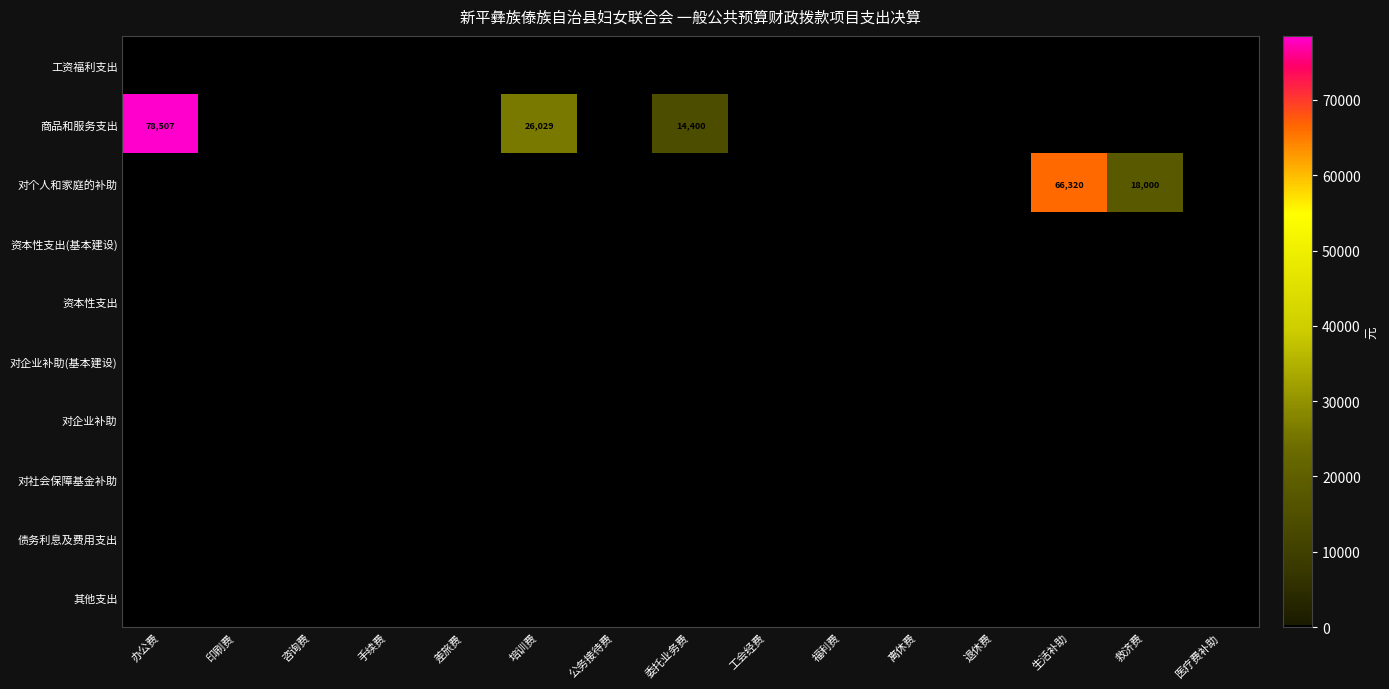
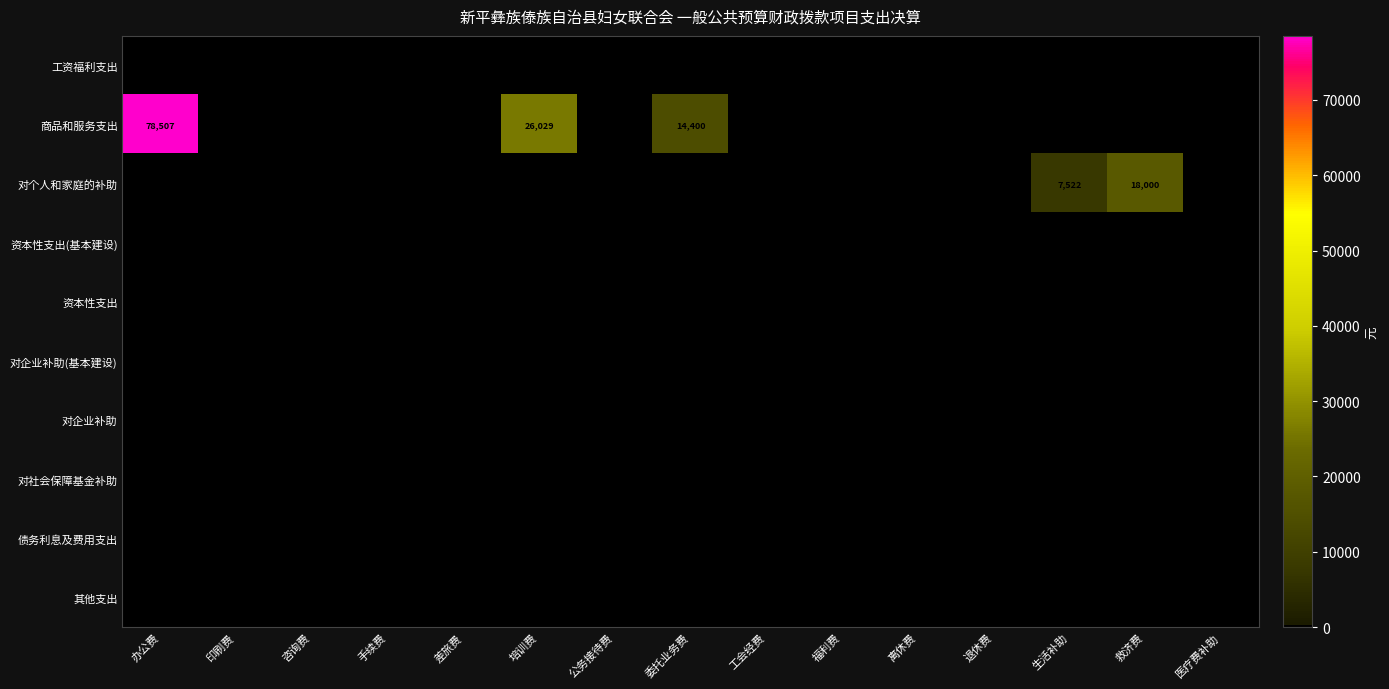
  {
    "商品和服务支出": {
      "办公费": "78,507",
      "培训费": "26,029",
      "委托业务费": "14,400"
    },
    "对个人和家庭的补助": {
-     "生活补助": "66,320",
+     "生活补助": "7,522",
      "救济费": "18,000"
    }
  }
